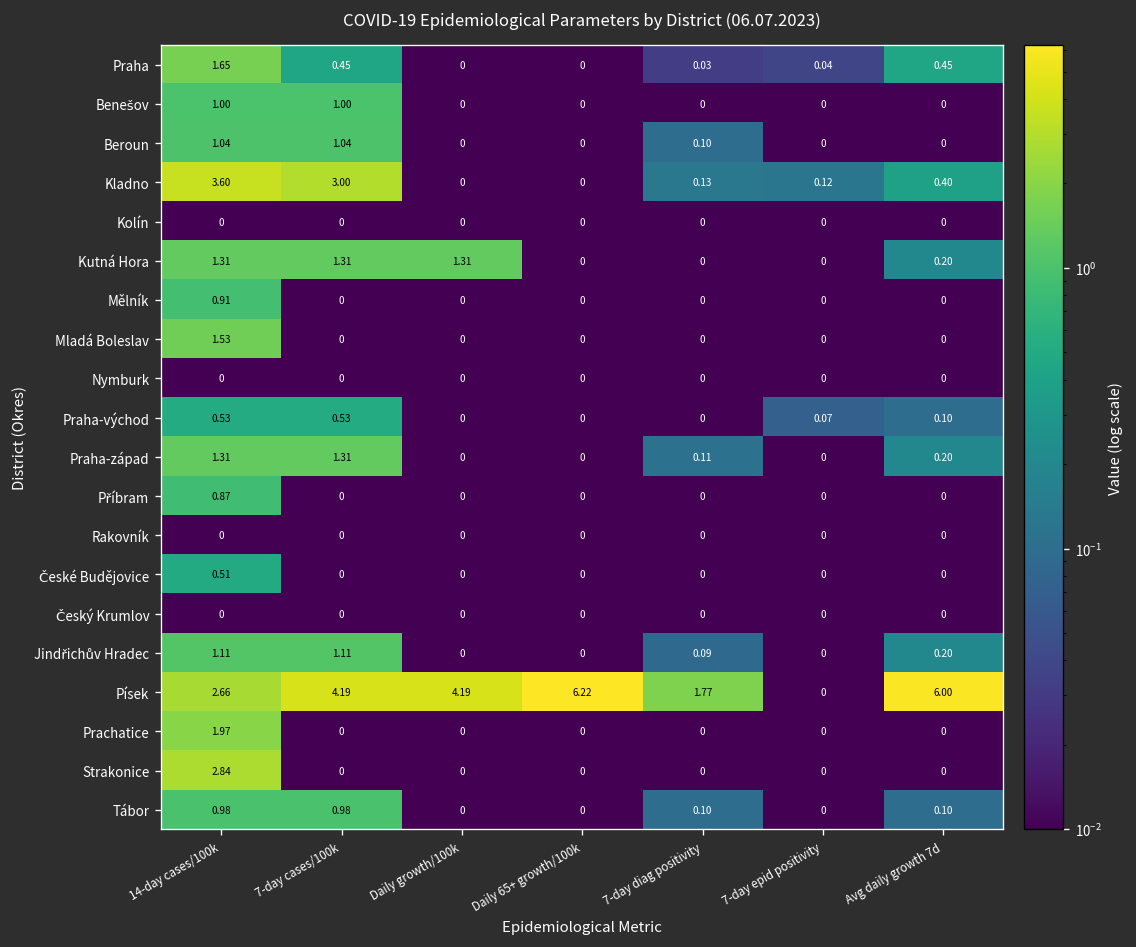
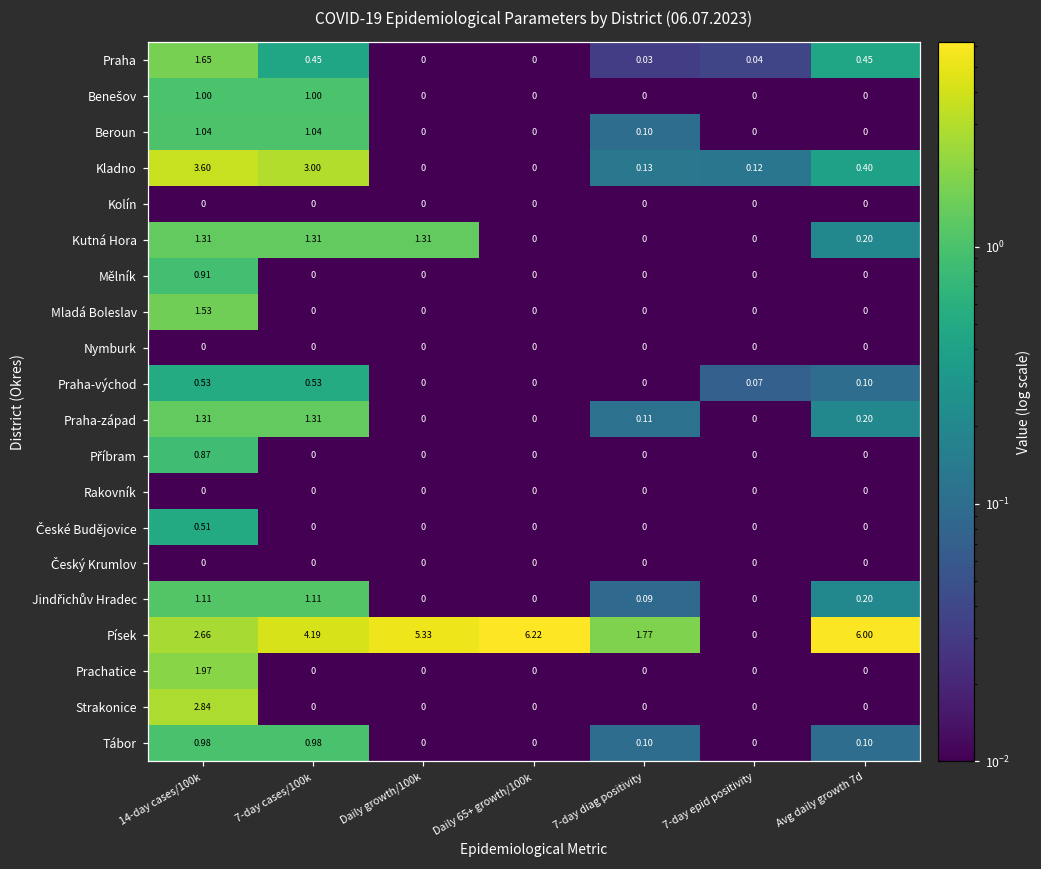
  {
    "Praha": {
      "14-day cases/100k": 1.65,
      "7-day cases/100k": 0.45,
      "Daily growth/100k": 0,
      "Daily 65+ growth/100k": 0,
      "7-day diag positivity": 0.03,
      "7-day epid positivity": 0.04,
      "Avg daily growth 7d": 0.45
    },
    "Benešov": {
      "14-day cases/100k": 1.00,
      "7-day cases/100k": 1.00,
      "Daily growth/100k": 0,
      "Daily 65+ growth/100k": 0,
      "7-day diag positivity": 0,
      "7-day epid positivity": 0,
      "Avg daily growth 7d": 0
    },
    "Beroun": {
      "14-day cases/100k": 1.04,
      "7-day cases/100k": 1.04,
      "Daily growth/100k": 0,
      "Daily 65+ growth/100k": 0,
      "7-day diag positivity": 0.10,
      "7-day epid positivity": 0,
      "Avg daily growth 7d": 0
    },
    "Kladno": {
      "14-day cases/100k": 3.60,
      "7-day cases/100k": 3.00,
      "Daily growth/100k": 0,
      "Daily 65+ growth/100k": 0,
      "7-day diag positivity": 0.13,
      "7-day epid positivity": 0.12,
      "Avg daily growth 7d": 0.40
    },
    "Kolín": {
      "14-day cases/100k": 0,
      "7-day cases/100k": 0,
      "Daily growth/100k": 0,
      "Daily 65+ growth/100k": 0,
      "7-day diag positivity": 0,
      "7-day epid positivity": 0,
      "Avg daily growth 7d": 0
    },
    "Kutná Hora": {
      "14-day cases/100k": 1.31,
      "7-day cases/100k": 1.31,
      "Daily growth/100k": 1.31,
      "Daily 65+ growth/100k": 0,
      "7-day diag positivity": 0,
      "7-day epid positivity": 0,
      "Avg daily growth 7d": 0.20
    },
    "Mělník": {
      "14-day cases/100k": 0.91,
      "7-day cases/100k": 0,
      "Daily growth/100k": 0,
      "Daily 65+ growth/100k": 0,
      "7-day diag positivity": 0,
      "7-day epid positivity": 0,
      "Avg daily growth 7d": 0
    },
    "Mladá Boleslav": {
      "14-day cases/100k": 1.53,
      "7-day cases/100k": 0,
      "Daily growth/100k": 0,
      "Daily 65+ growth/100k": 0,
      "7-day diag positivity": 0,
      "7-day epid positivity": 0,
      "Avg daily growth 7d": 0
    },
    "Nymburk": {
      "14-day cases/100k": 0,
      "7-day cases/100k": 0,
      "Daily growth/100k": 0,
      "Daily 65+ growth/100k": 0,
      "7-day diag positivity": 0,
      "7-day epid positivity": 0,
      "Avg daily growth 7d": 0
    },
    "Praha-východ": {
      "14-day cases/100k": 0.53,
      "7-day cases/100k": 0.53,
      "Daily growth/100k": 0,
      "Daily 65+ growth/100k": 0,
      "7-day diag positivity": 0,
      "7-day epid positivity": 0.07,
      "Avg daily growth 7d": 0.10
    },
    "Praha-západ": {
      "14-day cases/100k": 1.31,
      "7-day cases/100k": 1.31,
      "Daily growth/100k": 0,
      "Daily 65+ growth/100k": 0,
      "7-day diag positivity": 0.11,
      "7-day epid positivity": 0,
      "Avg daily growth 7d": 0.20
    },
    "Příbram": {
      "14-day cases/100k": 0.87,
      "7-day cases/100k": 0,
      "Daily growth/100k": 0,
      "Daily 65+ growth/100k": 0,
      "7-day diag positivity": 0,
      "7-day epid positivity": 0,
      "Avg daily growth 7d": 0
    },
    "Rakovník": {
      "14-day cases/100k": 0,
      "7-day cases/100k": 0,
      "Daily growth/100k": 0,
      "Daily 65+ growth/100k": 0,
      "7-day diag positivity": 0,
      "7-day epid positivity": 0,
      "Avg daily growth 7d": 0
    },
    "České Budějovice": {
      "14-day cases/100k": 0.51,
      "7-day cases/100k": 0,
      "Daily growth/100k": 0,
      "Daily 65+ growth/100k": 0,
      "7-day diag positivity": 0,
      "7-day epid positivity": 0,
      "Avg daily growth 7d": 0
    },
    "Český Krumlov": {
      "14-day cases/100k": 0,
      "7-day cases/100k": 0,
      "Daily growth/100k": 0,
      "Daily 65+ growth/100k": 0,
      "7-day diag positivity": 0,
      "7-day epid positivity": 0,
      "Avg daily growth 7d": 0
    },
    "Jindřichův Hradec": {
      "14-day cases/100k": 1.11,
      "7-day cases/100k": 1.11,
      "Daily growth/100k": 0,
      "Daily 65+ growth/100k": 0,
      "7-day diag positivity": 0.09,
      "7-day epid positivity": 0,
      "Avg daily growth 7d": 0.20
    },
    "Písek": {
      "14-day cases/100k": 2.66,
      "7-day cases/100k": 4.19,
-     "Daily growth/100k": 4.19,
+     "Daily growth/100k": 5.33,
      "Daily 65+ growth/100k": 6.22,
      "7-day diag positivity": 1.77,
      "7-day epid positivity": 0,
      "Avg daily growth 7d": 6.00
    },
    "Prachatice": {
      "14-day cases/100k": 1.97,
      "7-day cases/100k": 0,
      "Daily growth/100k": 0,
      "Daily 65+ growth/100k": 0,
      "7-day diag positivity": 0,
      "7-day epid positivity": 0,
      "Avg daily growth 7d": 0
    },
    "Strakonice": {
      "14-day cases/100k": 2.84,
      "7-day cases/100k": 0,
      "Daily growth/100k": 0,
      "Daily 65+ growth/100k": 0,
      "7-day diag positivity": 0,
      "7-day epid positivity": 0,
      "Avg daily growth 7d": 0
    },
    "Tábor": {
      "14-day cases/100k": 0.98,
      "7-day cases/100k": 0.98,
      "Daily growth/100k": 0,
      "Daily 65+ growth/100k": 0,
      "7-day diag positivity": 0.10,
      "7-day epid positivity": 0,
      "Avg daily growth 7d": 0.10
    }
  }
